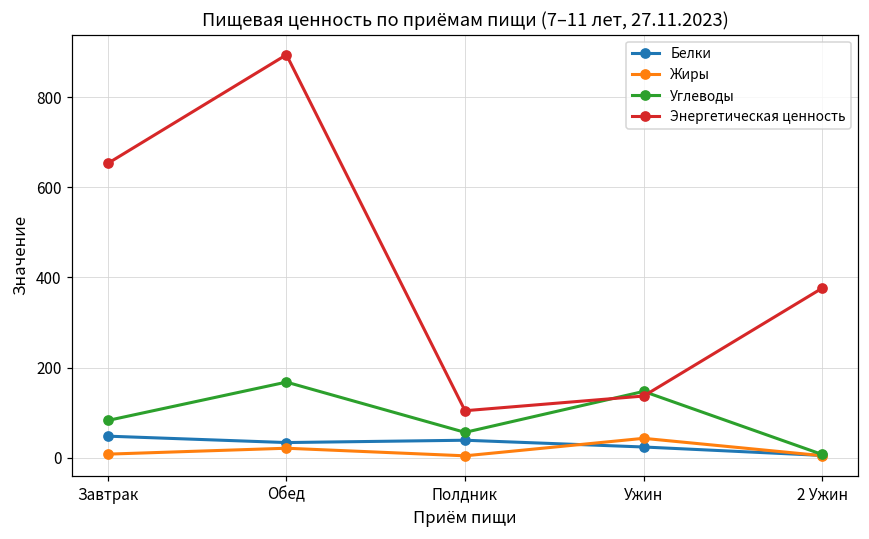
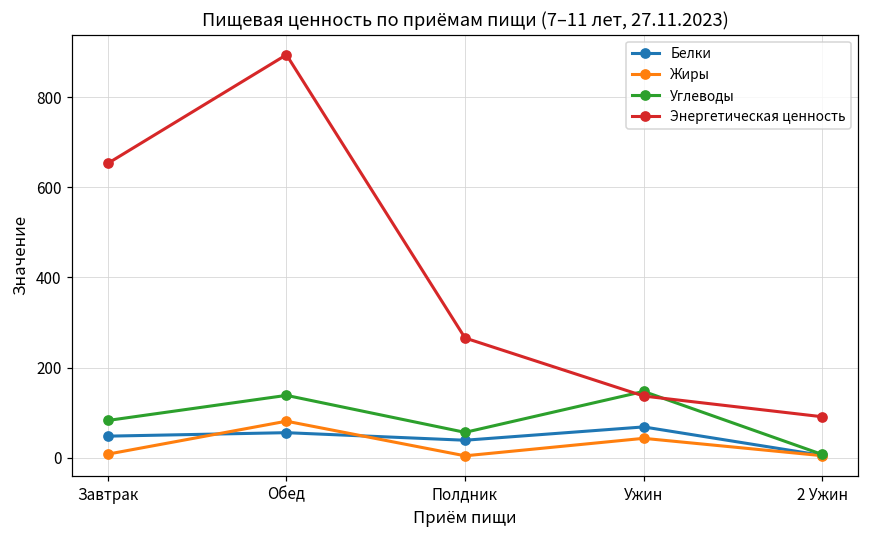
  {
    "Белки": {
      "Завтрак": 50,
-     "Обед": 30,
+     "Обед": 60,
      "Полдник": 40,
-     "Ужин": 20
+     "Ужин": 70
    },
    "Жиры": {
      "Завтрак": 10,
-     "Обед": 20,
+     "Обед": 80,
      "Полдник": 0,
      "Ужин": 40
    },
    "Углеводы": {
      "Завтрак": 80,
-     "Обед": 170,
+     "Обед": 140,
      "Полдник": 60,
      "Ужин": 150
    },
    "Энергетическая ценность": {
      "Завтрак": 650,
      "Обед": 890,
-     "Полдник": 100,
+     "Полдник": 270,
      "Ужин": 140,
-     "2 Ужин": 380
+     "2 Ужин": 90
    }
  }
